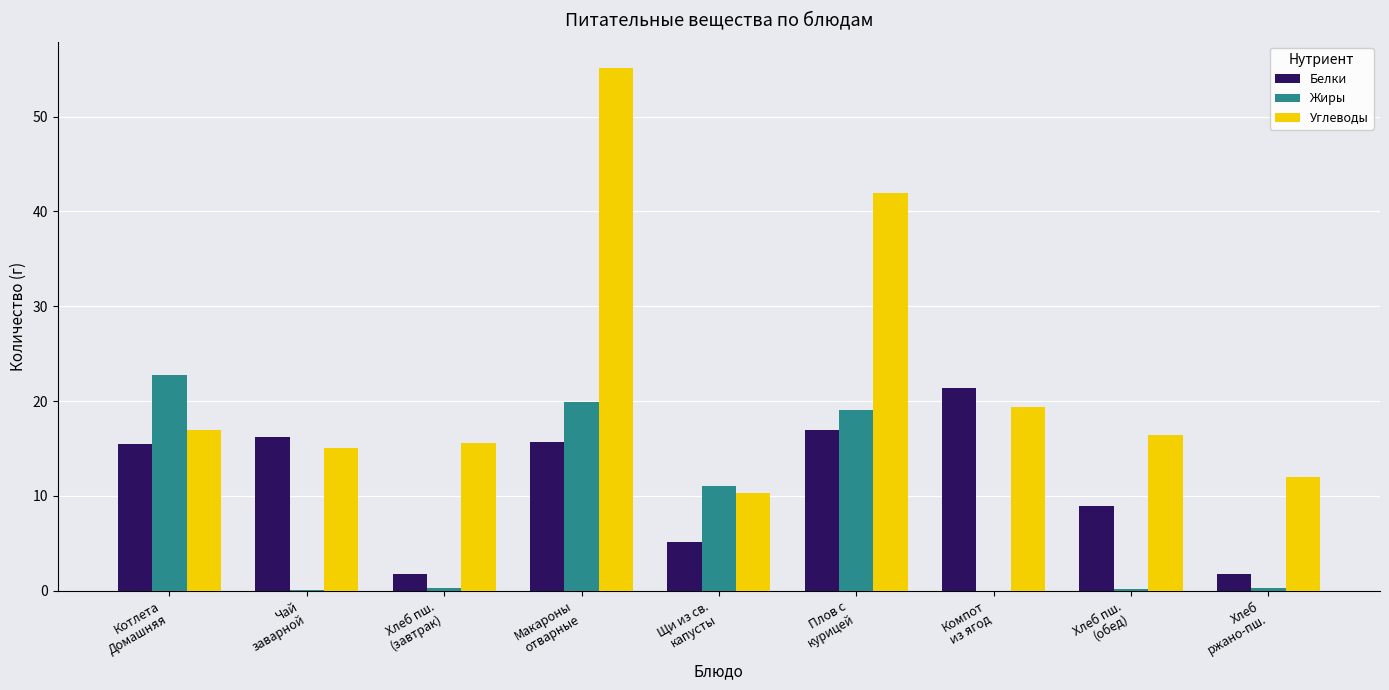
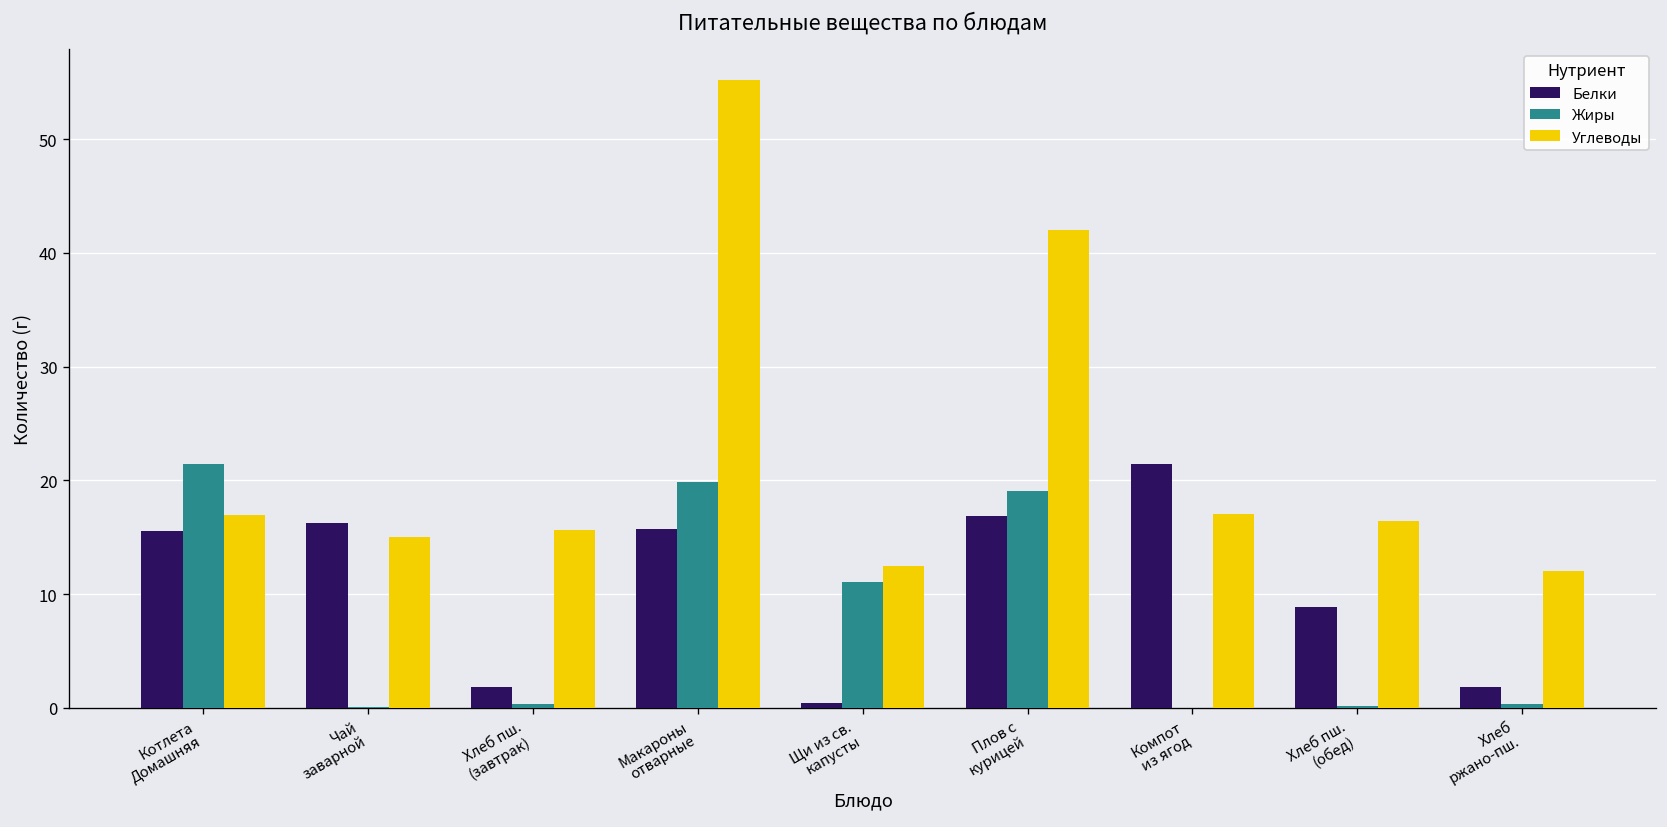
  {
    "Белки": {
      "Котлета Домашняя": 16,
      "Чай заварной": 16,
      "Хлеб пш. (завтрак)": 2,
      "Макароны отварные": 16,
-     "Щи из св. капусты": 5,
+     "Щи из св. капусты": 0,
      "Плов с курицей": 17,
      "Компот из ягод": 21,
      "Хлеб пш. (обед)": 9,
      "Хлеб ржано-пш.": 2
    },
    "Жиры": {
-     "Котлета Домашняя": 23,
+     "Котлета Домашняя": 21,
      "Хлеб пш. (завтрак)": 0,
      "Макароны отварные": 20,
      "Щи из св. капусты": 11,
      "Плов с курицей": 19,
      "Компот из ягод": 0,
      "Хлеб ржано-пш.": 0
    },
    "Углеводы": {
      "Котлета Домашняя": 17,
      "Чай заварной": 15,
      "Хлеб пш. (завтрак)": 16,
      "Макароны отварные": 55,
-     "Щи из св. капусты": 10,
+     "Щи из св. капусты": 12,
      "Плов с курицей": 42,
-     "Компот из ягод": 19,
+     "Компот из ягод": 17,
      "Хлеб пш. (обед)": 16,
      "Хлеб ржано-пш.": 12
    }
  }
